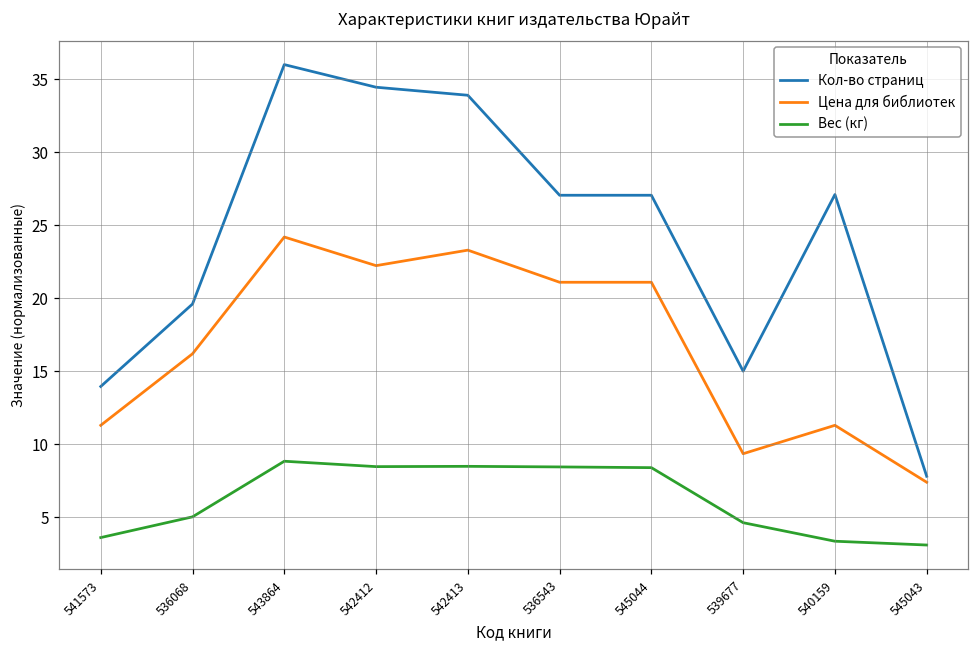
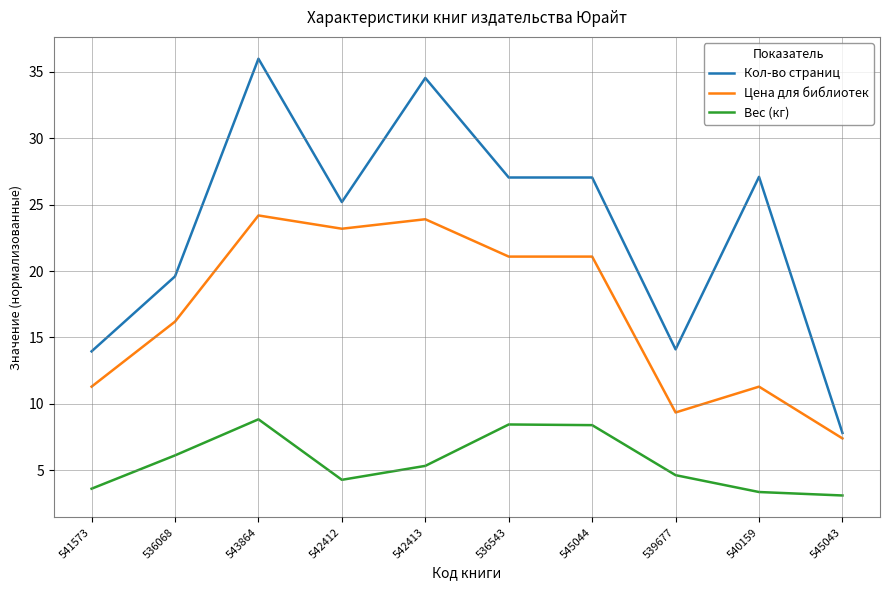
  {
    "Кол-во страниц": {
      "541573": 14.0,
      "536068": 19.6,
      "543864": 36.0,
-     "542412": 34.5,
-     "542413": 33.9,
+     "542412": 25.2,
+     "542413": 34.6,
      "536543": 27.1,
      "545044": 27.1,
-     "539677": 15.0,
+     "539677": 14.1,
      "540159": 27.1,
      "545043": 7.8
    },
    "Цена для библиотек": {
      "541573": 11.3,
      "536068": 16.2,
      "543864": 24.2,
-     "542412": 22.2,
-     "542413": 23.3,
+     "542412": 23.2,
+     "542413": 23.9,
      "536543": 21.1,
      "545044": 21.1,
      "539677": 9.3,
      "540159": 11.3,
      "545043": 7.4
    },
    "Вес (кг)": {
      "541573": 3.6,
-     "536068": 5.0,
+     "536068": 6.1,
      "543864": 8.8,
-     "542412": 8.5,
-     "542413": 8.5,
+     "542412": 4.3,
+     "542413": 5.3,
      "536543": 8.4,
      "545044": 8.4,
      "539677": 4.6,
      "540159": 3.4,
      "545043": 3.1
    }
  }
